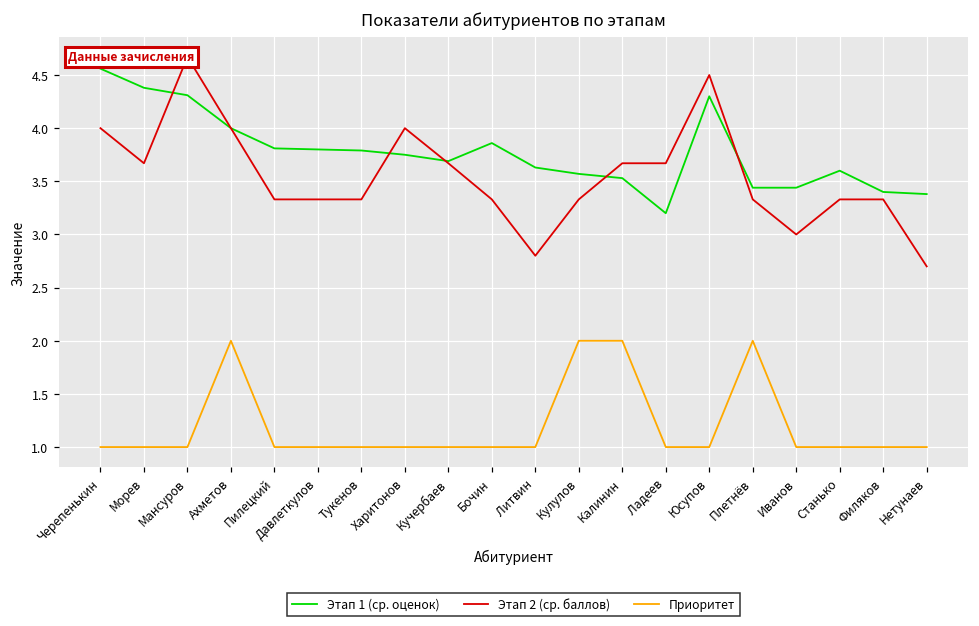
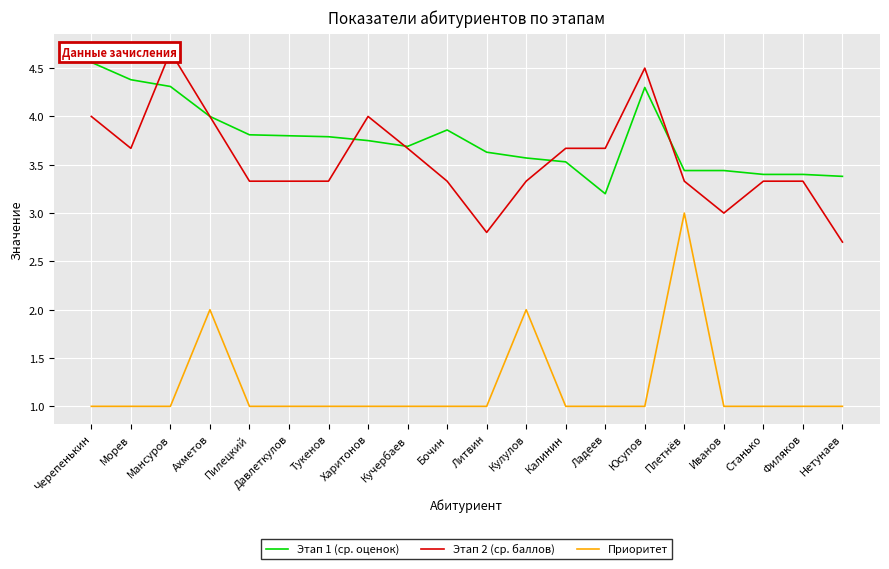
  {
    "Этап 1 (ср. оценок)": {
      "Черепенькин": 4.6,
      "Морев": 4.4,
      "Мансуров": 4.3,
      "Пилецкий": 3.8,
      "Давлеткулов": 3.8,
      "Тукенов": 3.8,
      "Харитонов": 3.8,
      "Бочин": 3.9,
      "Литвин": 3.6,
      "Кулулов": 3.6,
      "Калинин": 3.5,
      "Ладеев": 3.2,
      "Юсупов": 4.3,
      "Плетнёв": 3.4,
      "Иванов": 3.4,
-     "Станько": 3.6,
+     "Станько": 3.4,
      "Филяков": 3.4,
      "Нетунаев": 3.4
    },
    "Этап 2 (ср. баллов)": {
      "Черепенькин": 4.0,
      "Морев": 3.7,
      "Пилецкий": 3.3,
      "Давлеткулов": 3.3,
      "Тукенов": 3.3,
      "Харитонов": 4.0,
      "Бочин": 3.3,
      "Литвин": 2.8,
      "Кулулов": 3.3,
      "Калинин": 3.7,
      "Ладеев": 3.7,
      "Юсупов": 4.5,
      "Плетнёв": 3.3,
      "Иванов": 3.0,
      "Станько": 3.3,
      "Филяков": 3.3,
      "Нетунаев": 2.7
    },
    "Приоритет": {
      "Черепенькин": 1,
      "Морев": 1,
      "Мансуров": 1,
      "Ахметов": 2,
      "Пилецкий": 1,
      "Давлеткулов": 1,
      "Тукенов": 1,
      "Харитонов": 1,
      "Кучербаев": 1,
      "Бочин": 1,
      "Литвин": 1,
      "Кулулов": 2,
-     "Калинин": 2,
+     "Калинин": 1,
      "Ладеев": 1,
      "Юсупов": 1,
-     "Плетнёв": 2,
+     "Плетнёв": 3,
      "Иванов": 1,
      "Станько": 1,
      "Филяков": 1,
      "Нетунаев": 1
    }
  }
